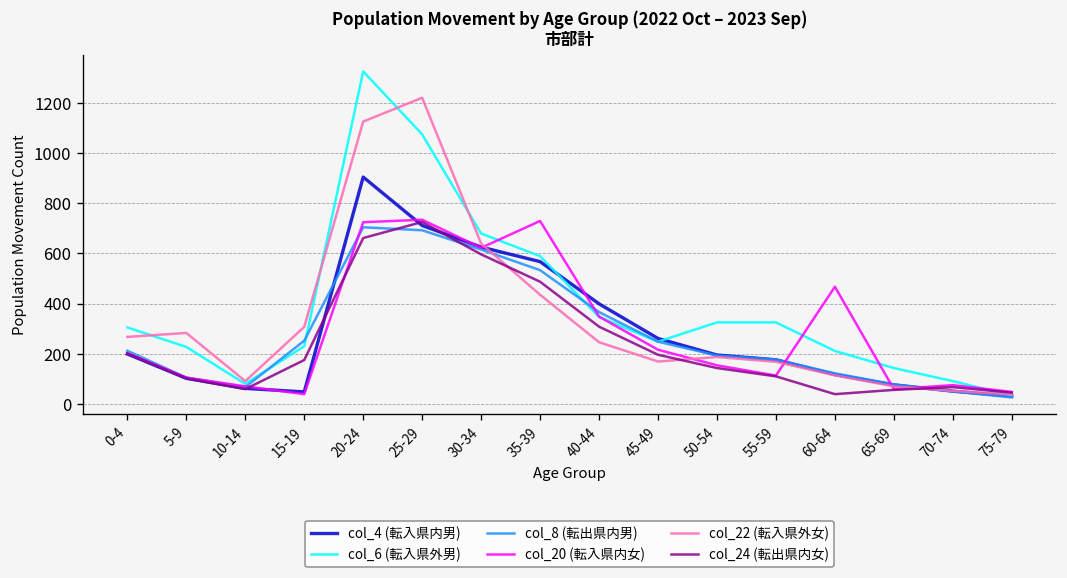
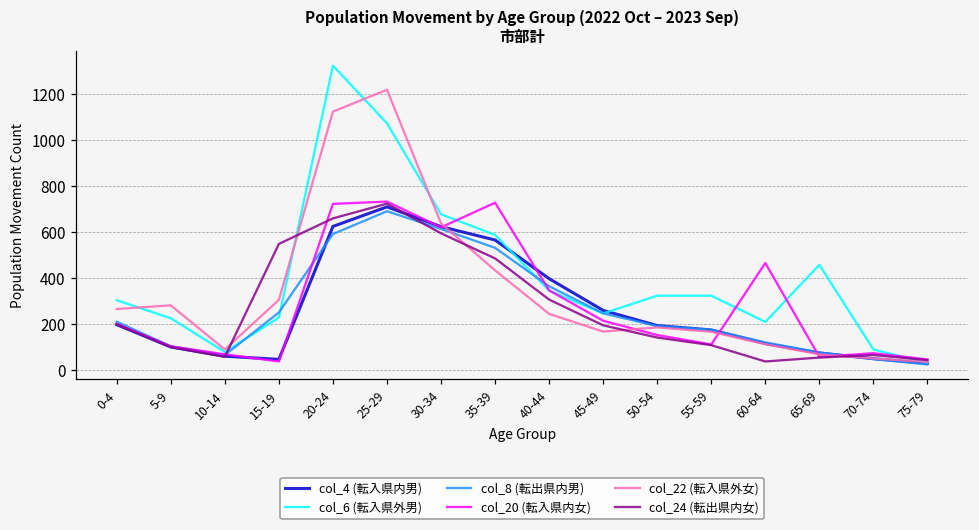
  {
    "col_4 (転入県内男)": {
-     "20-24": 900,
+     "20-24": 630,
      "25-29": 710,
      "35-39": 570,
      "40-44": 400,
      "45-49": 260
    },
    "col_6 (転入県外男)": {
      "0-4": 310,
      "5-9": 230,
      "15-19": 230,
      "20-24": 1330,
      "25-29": 1070,
      "30-34": 680,
      "35-39": 590,
      "50-54": 330,
      "55-59": 330,
      "60-64": 210,
-     "65-69": 140,
+     "65-69": 460,
      "70-74": 90
    },
    "col_8 (転出県内男)": {
      "15-19": 250,
-     "20-24": 700,
+     "20-24": 590,
      "25-29": 690,
      "35-39": 530,
      "40-44": 370
    },
    "col_20 (転入県内女)": {
      "20-24": 720,
      "35-39": 730,
      "45-49": 220,
      "60-64": 470
    },
    "col_22 (転入県外女)": {
      "0-4": 270,
      "5-9": 280,
      "15-19": 310,
      "20-24": 1130,
      "25-29": 1220,
      "30-34": 640,
      "35-39": 440,
      "40-44": 250,
      "45-49": 170
    },
    "col_24 (転出県内女)": {
-     "15-19": 180,
+     "15-19": 550,
      "20-24": 660,
      "30-34": 600,
      "35-39": 490,
      "40-44": 310,
      "45-49": 200,
      "60-64": 40
    }
  }
